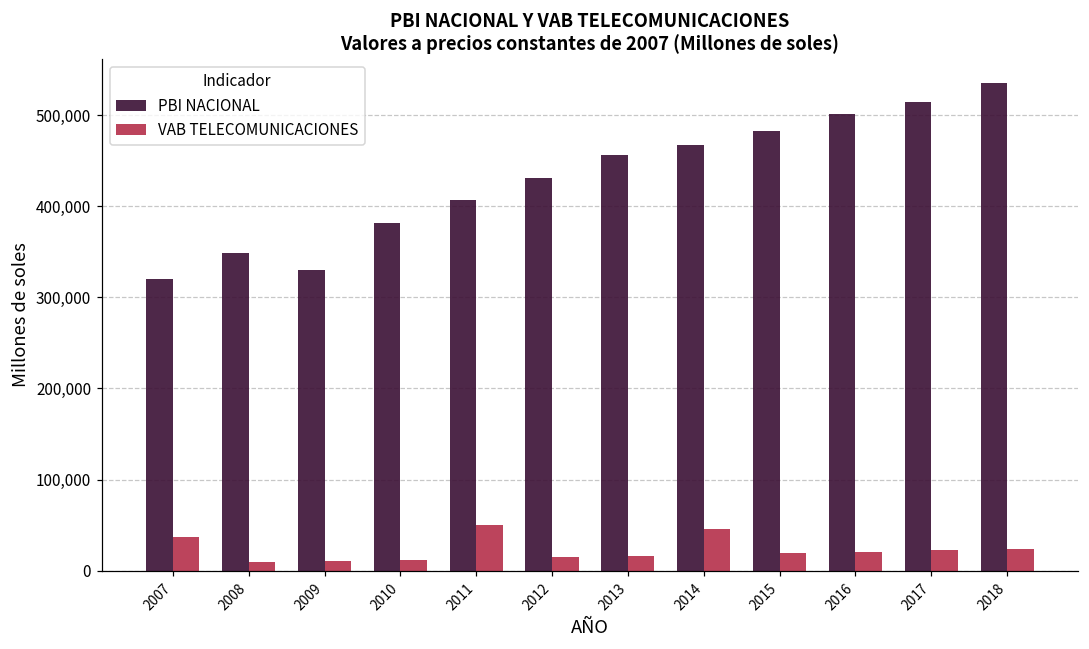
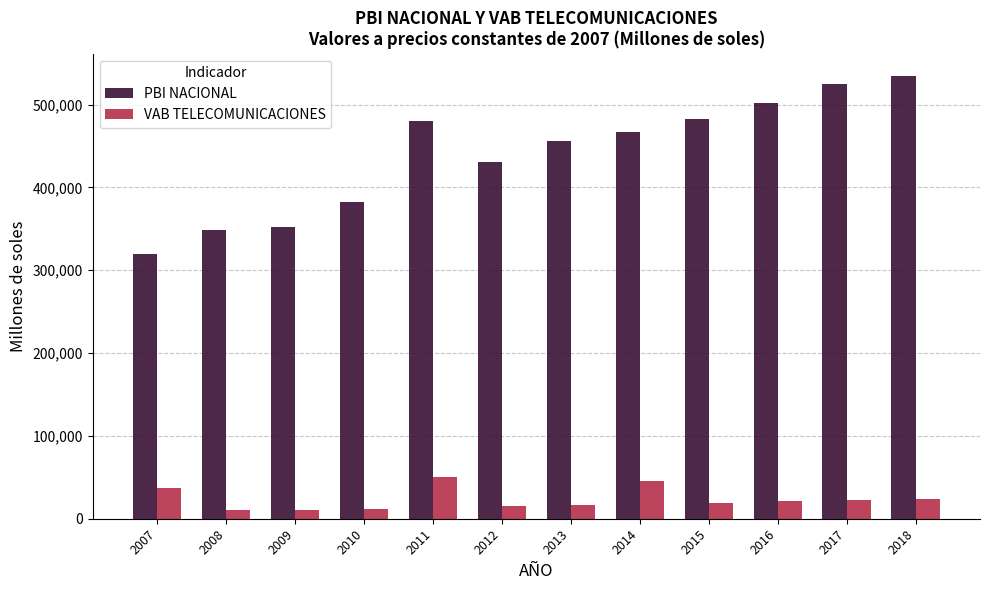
  {
    "PBI NACIONAL": {
      "2007": "320,000",
      "2008": "350,000",
-     "2009": "330,000",
+     "2009": "350,000",
      "2010": "380,000",
-     "2011": "410,000",
+     "2011": "480,000",
      "2012": "430,000",
      "2013": "460,000",
      "2014": "470,000",
      "2015": "480,000",
      "2016": "500,000",
-     "2017": "510,000",
+     "2017": "520,000",
      "2018": "530,000"
    },
    "VAB TELECOMUNICACIONES": {
      "2007": "40,000",
      "2008": "10,000",
      "2009": "10,000",
      "2010": "10,000",
      "2011": "50,000",
      "2012": "10,000",
      "2013": "20,000",
      "2014": "50,000",
      "2015": "20,000",
      "2016": "20,000",
      "2017": "20,000",
      "2018": "20,000"
    }
  }
